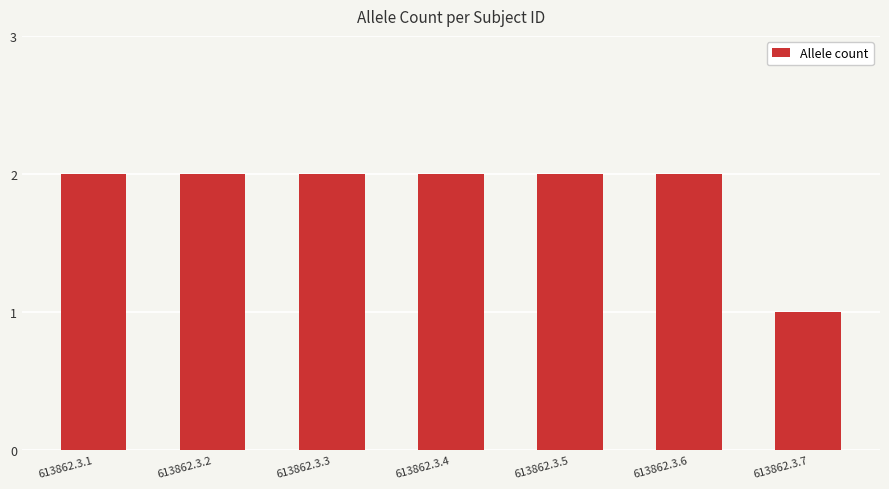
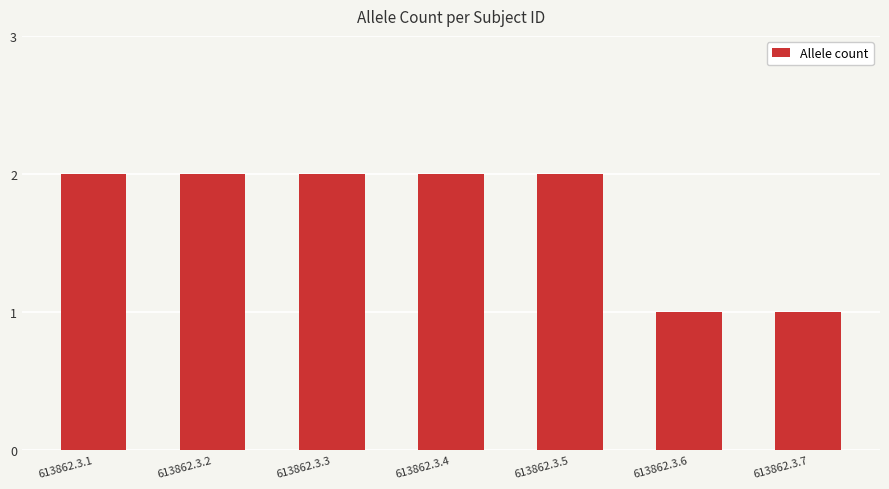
  {
    "613862.3.1": 2,
    "613862.3.2": 2,
    "613862.3.3": 2,
    "613862.3.4": 2,
    "613862.3.5": 2,
-   "613862.3.6": 2,
+   "613862.3.6": 1,
    "613862.3.7": 1
  }
